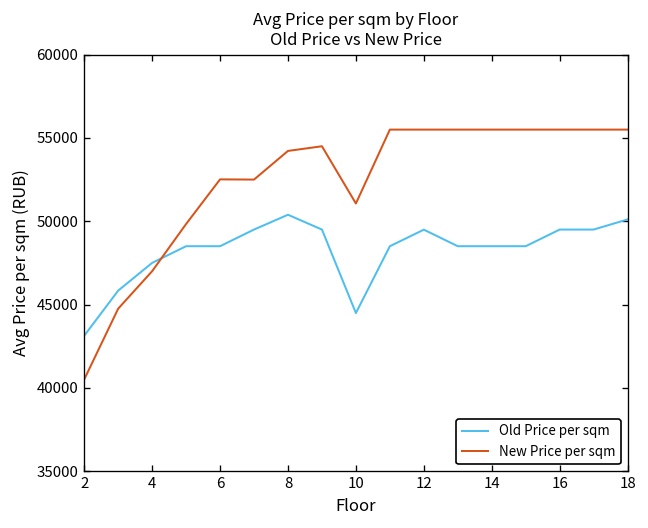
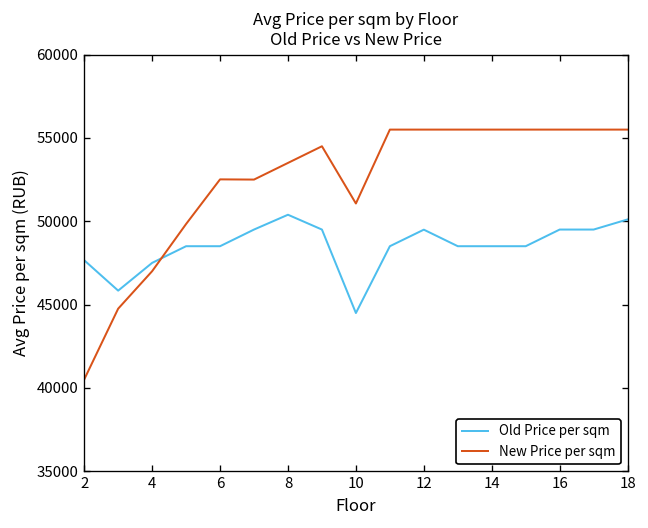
  {
    "Old Price per sqm": {
-     "2": 43100,
+     "2": 47700,
      "4": 47500,
      "6": 48500,
      "8": 50400,
      "10": 44500,
      "12": 49500,
      "14": 48500,
      "16": 49500,
      "18": 50100
    },
    "New Price per sqm": {
      "2": 40500,
      "4": 47000,
      "6": 52500,
-     "8": 54200,
+     "8": 53500,
      "10": 51100,
      "12": 55500,
      "14": 55500,
      "16": 55500,
      "18": 55500
    }
  }
